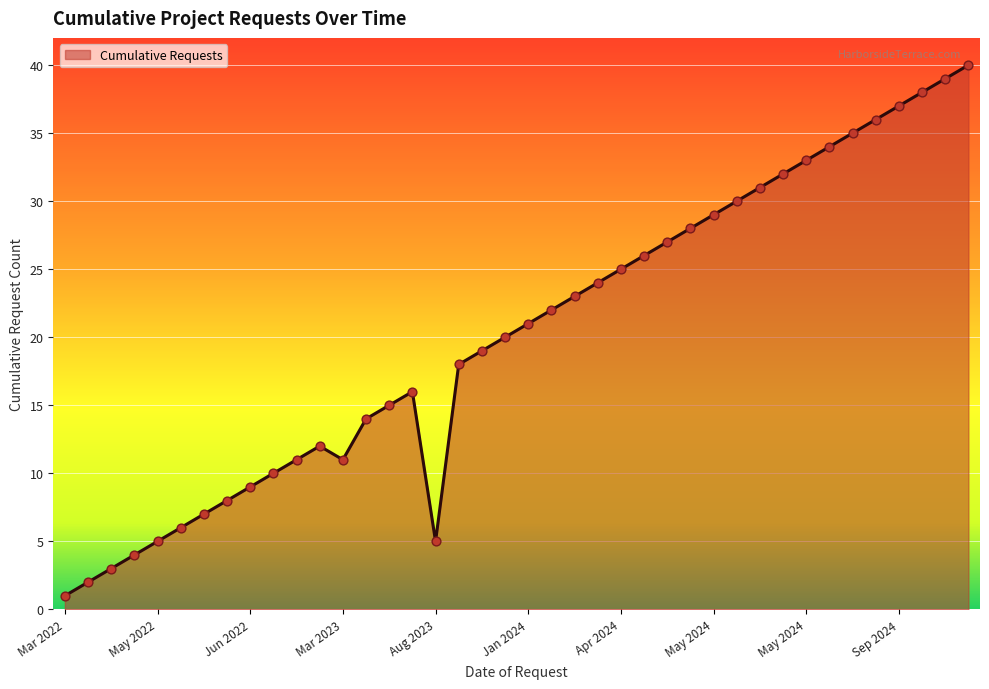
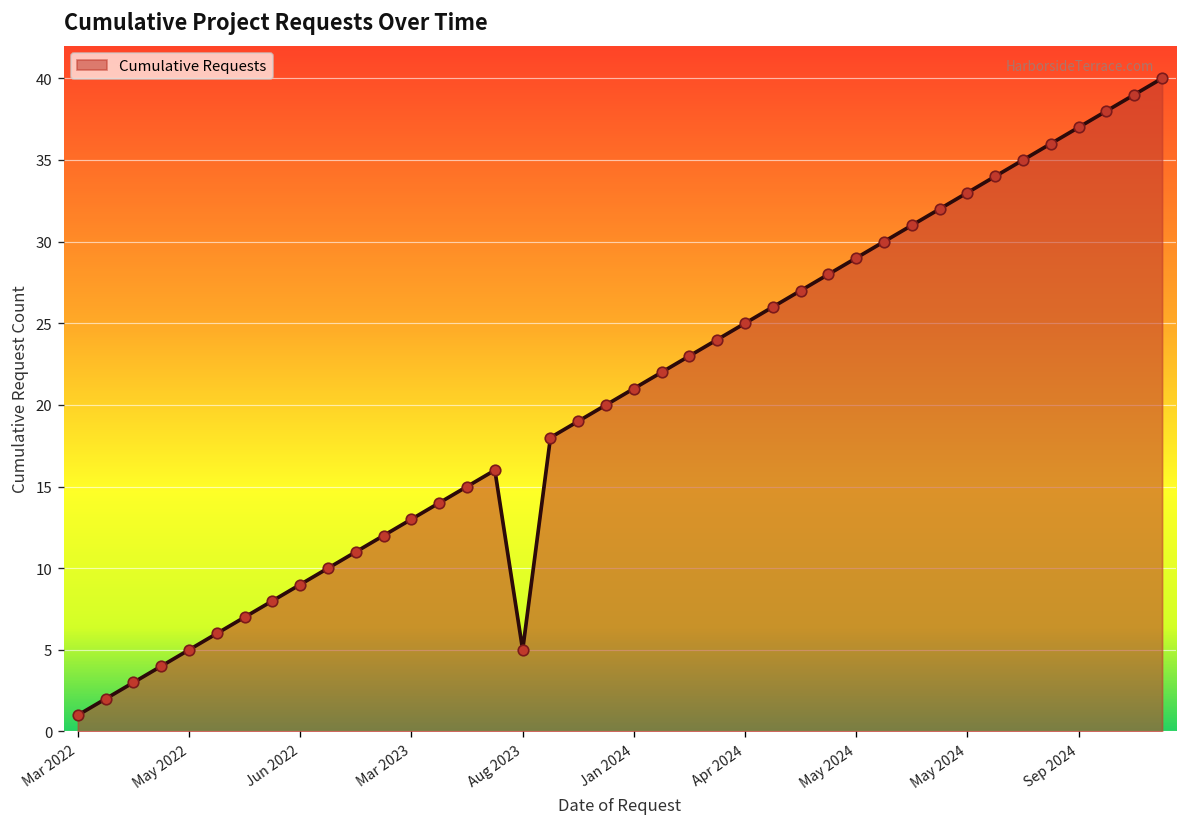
  {
    "Mar 2022": 1,
-   "Mar 2023": 11,
+   "Mar 2023": 13,
    "Aug 2023": 5
  }
